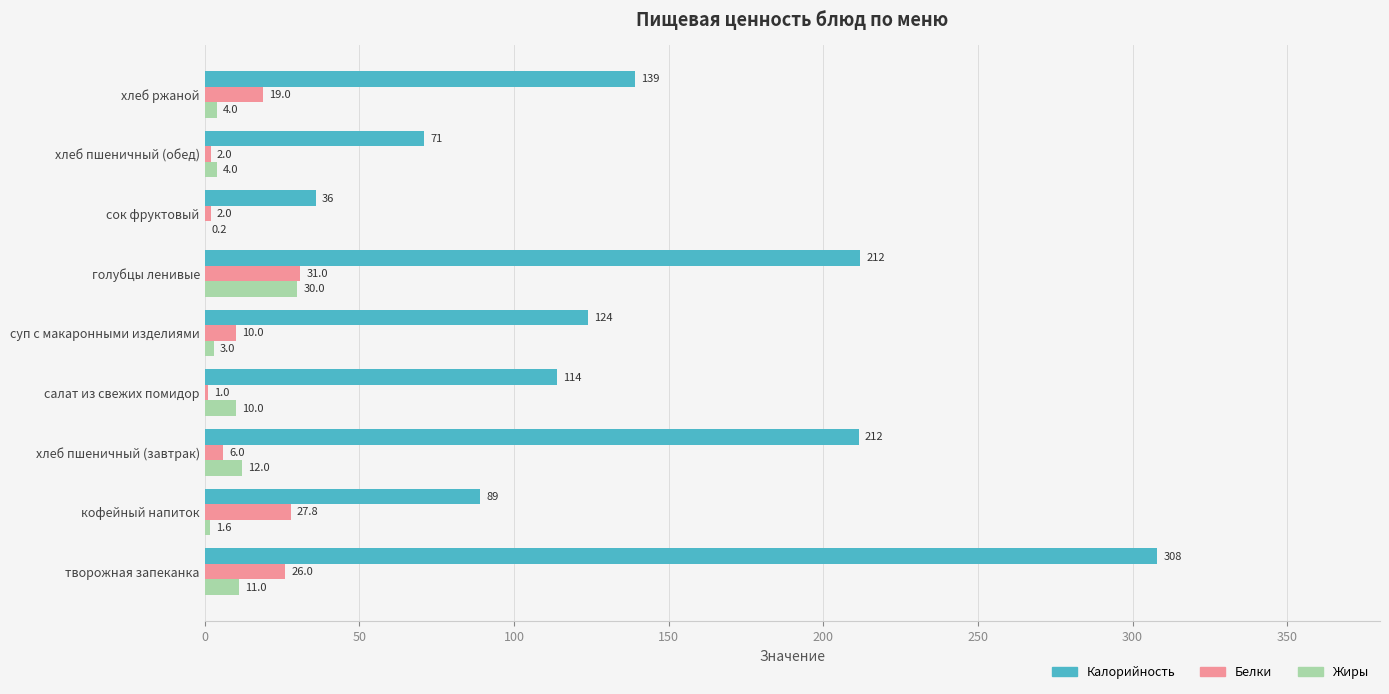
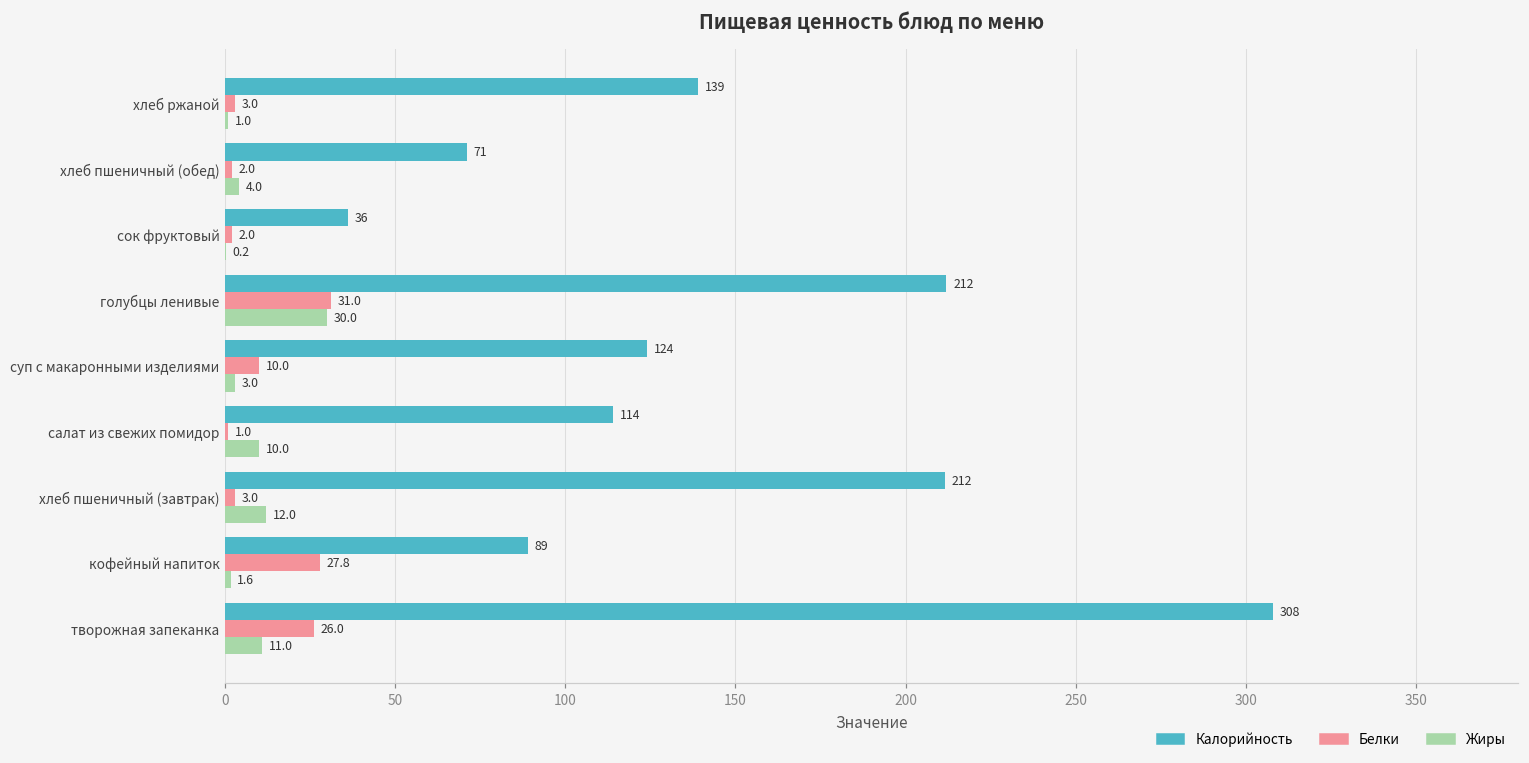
  {
    "Калорийность": {
      "хлеб ржаной": 139,
      "хлеб пшеничный (обед)": 71,
      "сок фруктовый": 36,
      "голубцы ленивые": 212,
      "суп с макаронными изделиями": 124,
      "салат из свежих помидор": 114,
      "хлеб пшеничный (завтрак)": 212,
      "кофейный напиток": 89,
      "творожная запеканка": 308
    },
    "Белки": {
-     "хлеб ржаной": 19.0,
+     "хлеб ржаной": 3.0,
      "хлеб пшеничный (обед)": 2.0,
      "сок фруктовый": 2.0,
      "голубцы ленивые": 31.0,
      "суп с макаронными изделиями": 10.0,
      "салат из свежих помидор": 1.0,
-     "хлеб пшеничный (завтрак)": 6.0,
+     "хлеб пшеничный (завтрак)": 3.0,
      "кофейный напиток": 27.8,
      "творожная запеканка": 26.0
    },
    "Жиры": {
-     "хлеб ржаной": 4.0,
+     "хлеб ржаной": 1.0,
      "хлеб пшеничный (обед)": 4.0,
      "сок фруктовый": 0.2,
      "голубцы ленивые": 30.0,
      "суп с макаронными изделиями": 3.0,
      "салат из свежих помидор": 10.0,
      "хлеб пшеничный (завтрак)": 12.0,
      "кофейный напиток": 1.6,
      "творожная запеканка": 11.0
    }
  }
